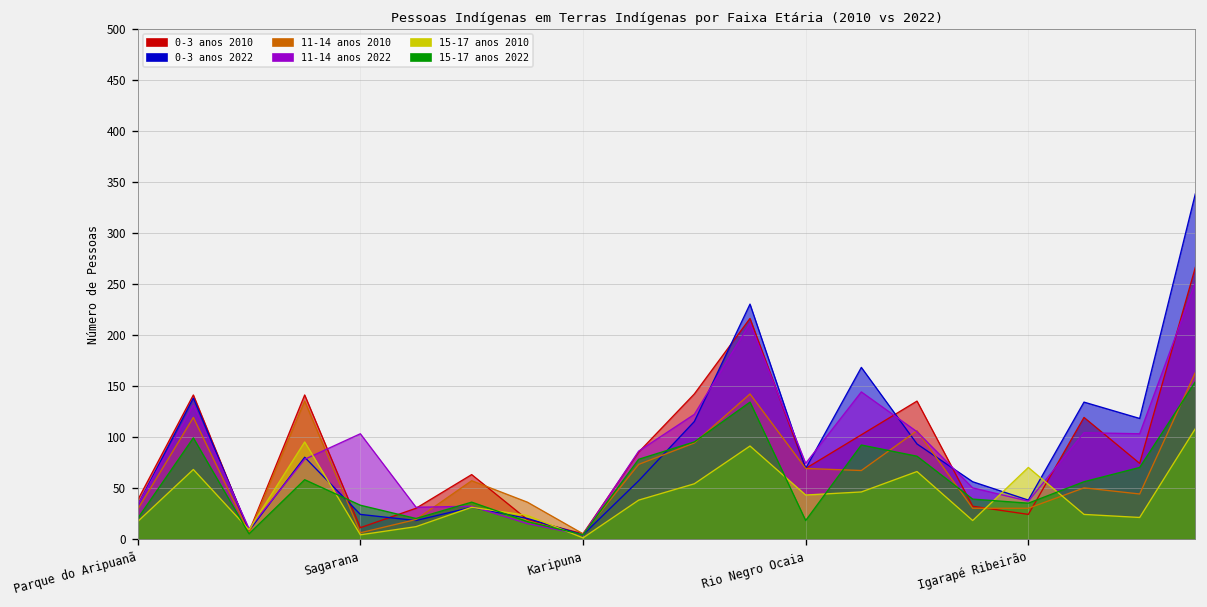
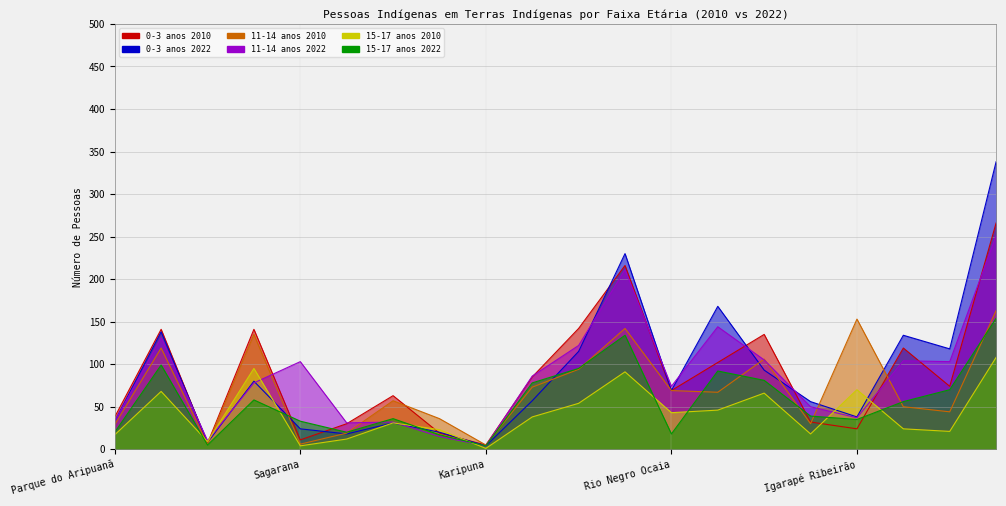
  {
    "0-3 anos 2010": {
      "Parque do Aripuanã": 40,
      "Sagarana": 10,
      "Igarapé Ribeirão": 20
    },
    "0-3 anos 2022": {
      "Sagarana": 20
    },
    "11-14 anos 2010": {
      "Parque do Aripuanã": 30,
-     "Igarapé Ribeirão": 30
+     "Igarapé Ribeirão": 150
    },
    "11-14 anos 2022": {
      "Sagarana": 100,
      "Rio Negro Ocaia": 70
    },
    "15-17 anos 2010": {
      "Parque do Aripuanã": 20,
      "Rio Negro Ocaia": 40,
      "Igarapé Ribeirão": 70
    },
    "15-17 anos 2022": {
      "Parque do Aripuanã": 20,
      "Sagarana": 30,
      "Rio Negro Ocaia": 20
    }
  }
